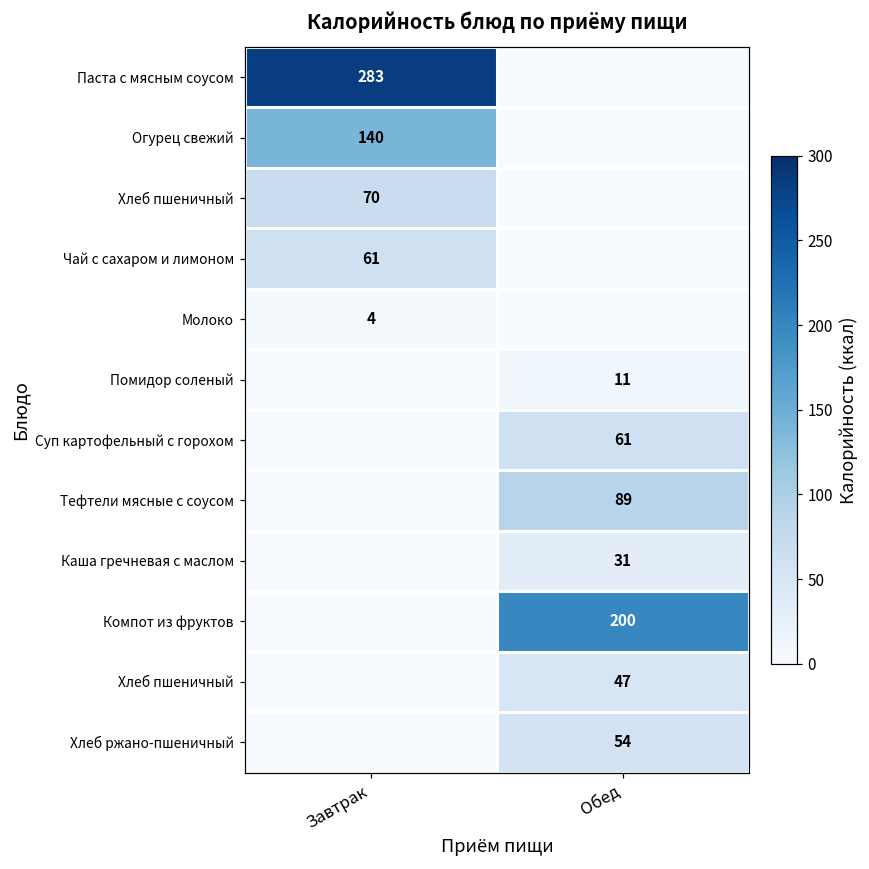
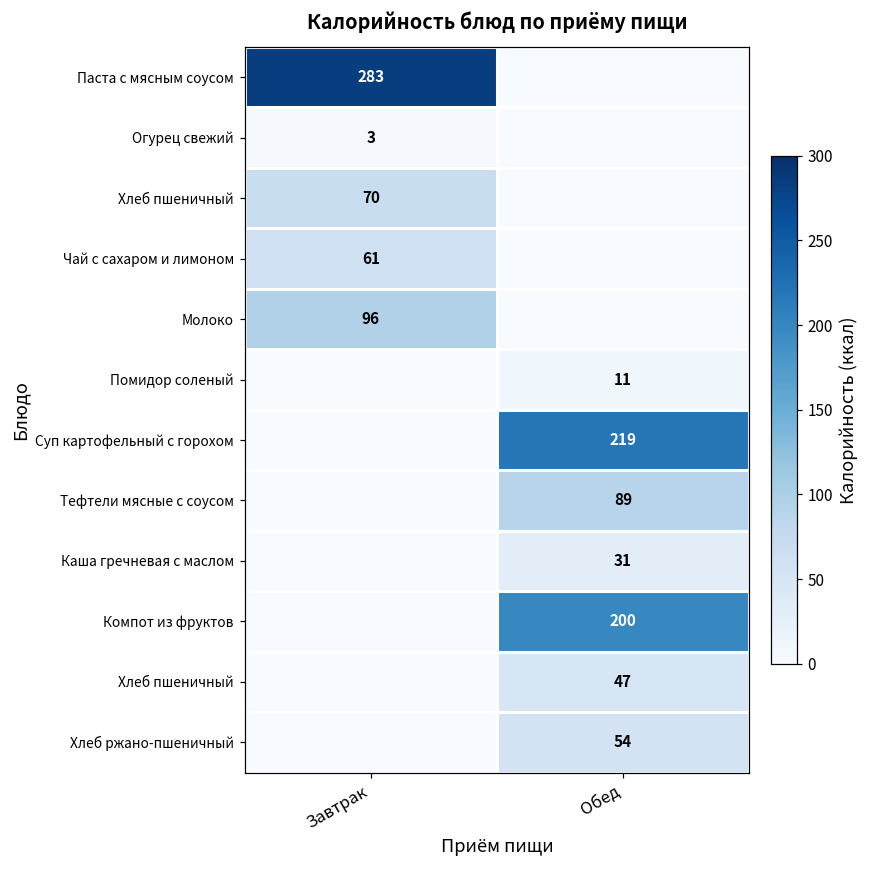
  {
    "Паста с мясным соусом": {
      "Завтрак": 283
    },
    "Огурец свежий": {
-     "Завтрак": 140
+     "Завтрак": 3
    },
    "Чай с сахаром и лимоном": {
      "Завтрак": 61
    },
    "Молоко": {
-     "Завтрак": 4
+     "Завтрак": 96
    },
    "Помидор соленый": {
      "Обед": 11
    },
    "Суп картофельный с горохом": {
-     "Обед": 61
+     "Обед": 219
    },
    "Тефтели мясные с соусом": {
      "Обед": 89
    },
    "Каша гречневая с маслом": {
      "Обед": 31
    },
    "Компот из фруктов": {
      "Обед": 200
    },
    "Хлеб ржано-пшеничный": {
      "Обед": 54
    }
  }
